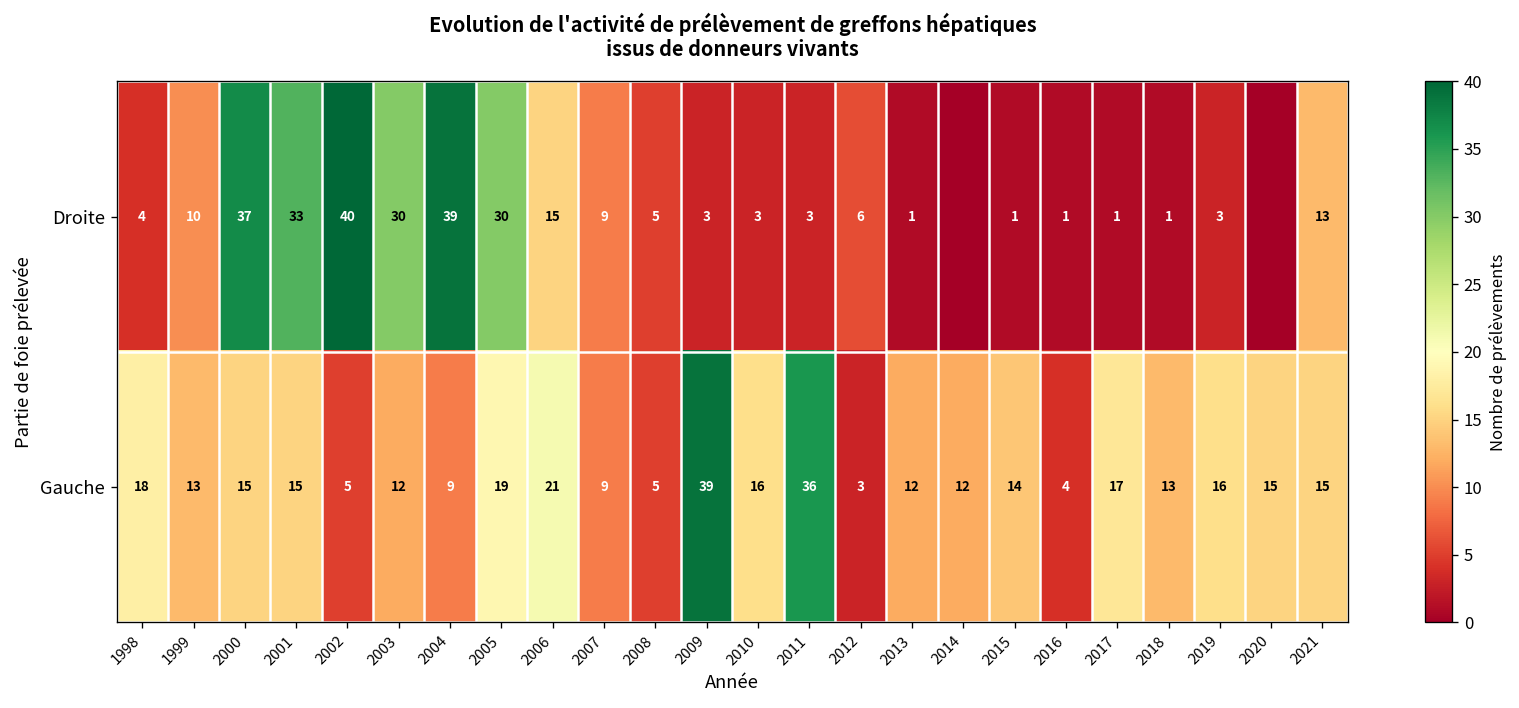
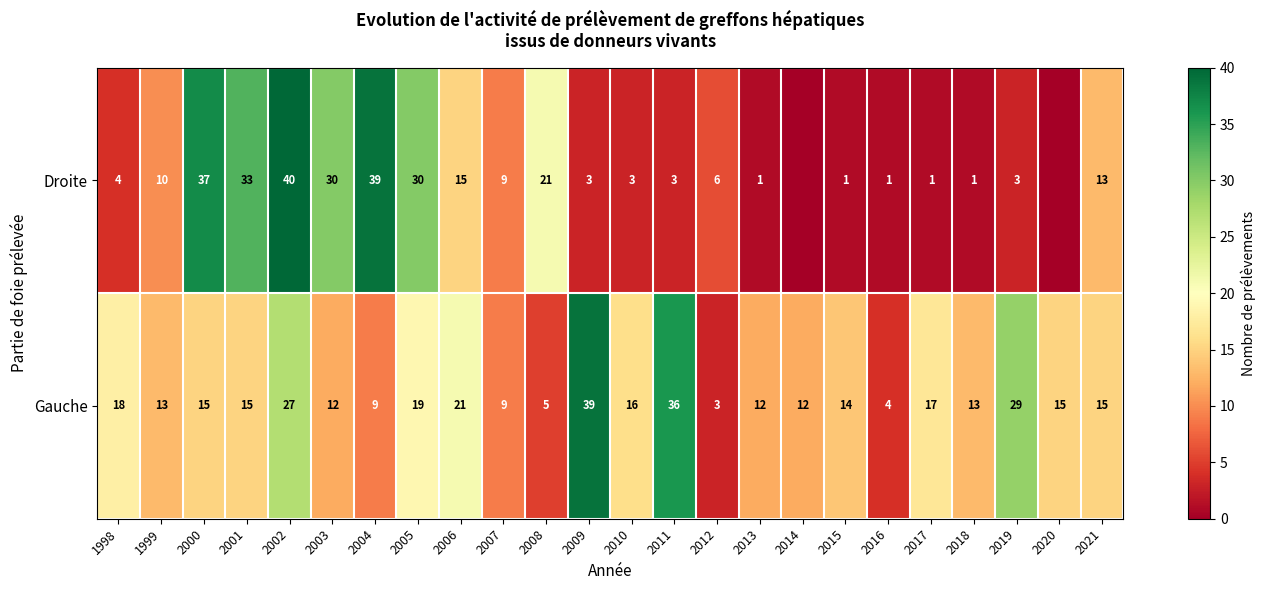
  {
    "Droite": {
      "1998": 4,
      "1999": 10,
      "2000": 37,
      "2001": 33,
      "2002": 40,
      "2003": 30,
      "2004": 39,
      "2005": 30,
      "2006": 15,
      "2007": 9,
-     "2008": 5,
+     "2008": 21,
      "2009": 3,
      "2010": 3,
      "2011": 3,
      "2012": 6,
      "2013": 1,
      "2015": 1,
      "2016": 1,
      "2017": 1,
      "2018": 1,
      "2019": 3,
      "2021": 13
    },
    "Gauche": {
      "1998": 18,
      "1999": 13,
      "2000": 15,
      "2001": 15,
-     "2002": 5,
+     "2002": 27,
      "2003": 12,
      "2004": 9,
      "2005": 19,
      "2006": 21,
      "2007": 9,
      "2008": 5,
      "2009": 39,
      "2010": 16,
      "2011": 36,
      "2012": 3,
      "2013": 12,
      "2014": 12,
      "2015": 14,
      "2016": 4,
      "2017": 17,
      "2018": 13,
-     "2019": 16,
+     "2019": 29,
      "2020": 15,
      "2021": 15
    }
  }
